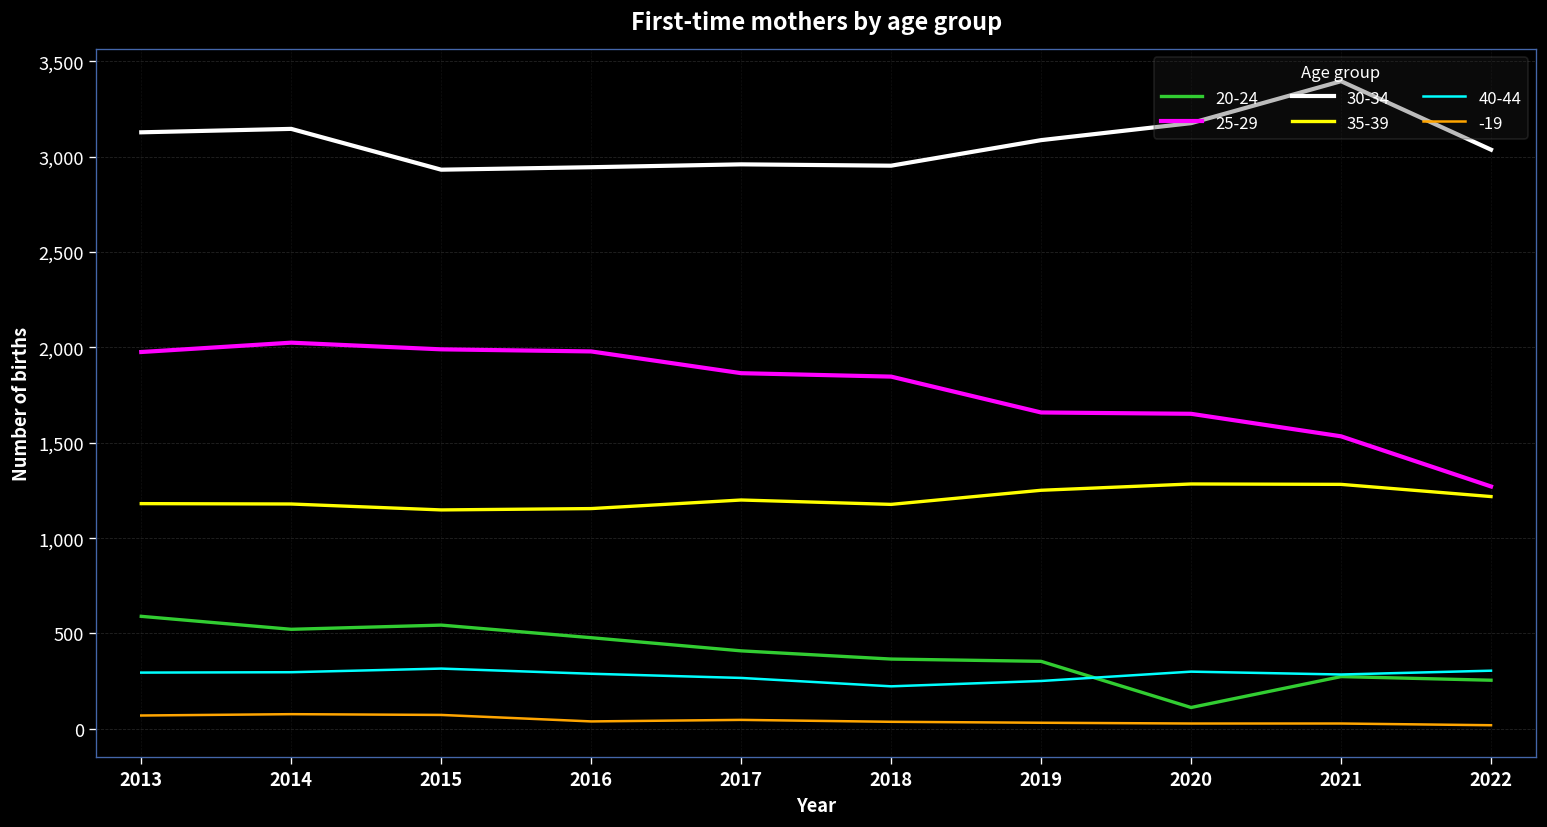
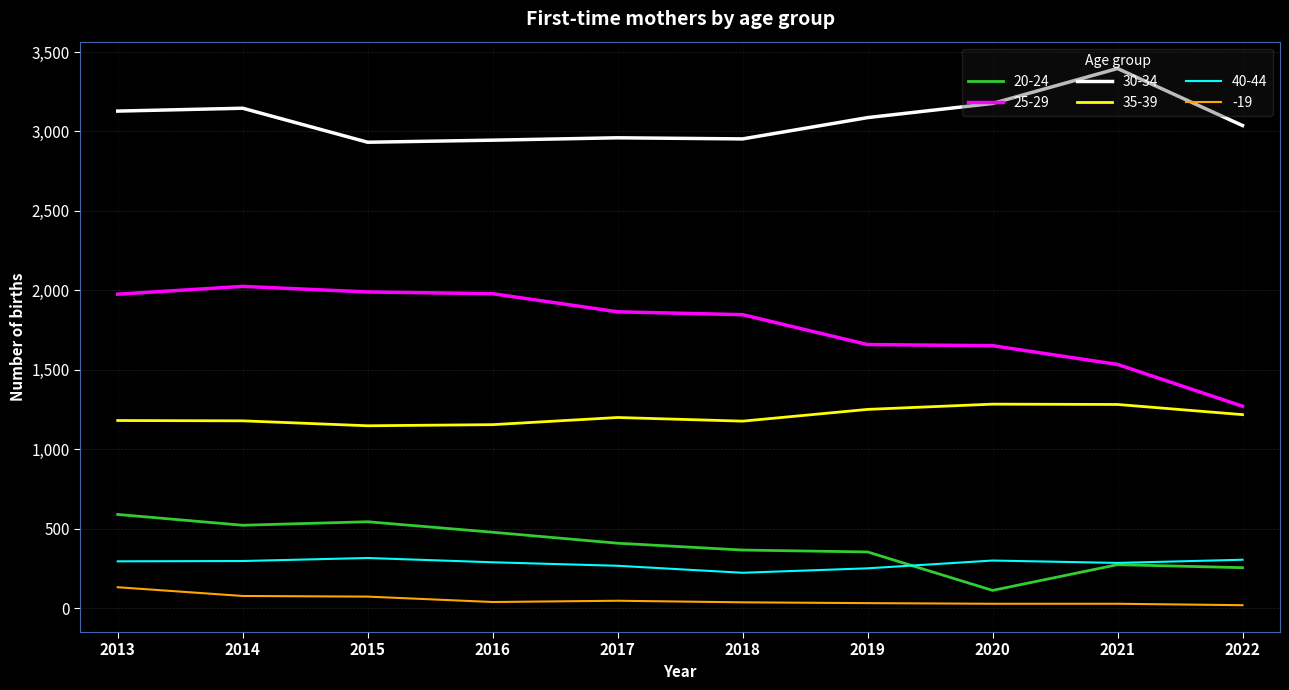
  {
    "20-24": {
      "2013": "590",
      "2014": "520",
      "2015": "540",
      "2016": "480",
      "2017": "410",
      "2018": "370",
      "2019": "350",
      "2020": "110",
      "2022": "260"
    },
    "25-29": {
      "2013": "1,980",
      "2014": "2,030",
      "2015": "1,990",
      "2016": "1,980",
      "2017": "1,870",
      "2018": "1,850",
      "2019": "1,660",
      "2020": "1,650",
      "2021": "1,530",
      "2022": "1,270"
    },
    "30-34": {
      "2013": "3,130",
      "2014": "3,150",
      "2015": "2,930",
      "2016": "2,950",
      "2017": "2,960",
      "2018": "2,950",
      "2019": "3,090",
      "2022": "3,040"
    },
    "35-39": {
      "2013": "1,180",
      "2014": "1,180",
      "2015": "1,150",
      "2016": "1,160",
      "2017": "1,200",
      "2018": "1,180",
      "2019": "1,250",
      "2020": "1,280",
      "2021": "1,280",
      "2022": "1,220"
    },
    "40-44": {
      "2013": "300",
      "2014": "300",
      "2015": "320",
      "2016": "290",
      "2017": "270",
      "2018": "220",
      "2019": "250",
      "2020": "300",
      "2022": "310"
    },
    "-19": {
-     "2013": "70",
+     "2013": "130",
      "2014": "80",
      "2015": "70",
      "2016": "40",
      "2017": "50",
      "2018": "40",
      "2019": "30",
      "2020": "30",
      "2021": "30",
      "2022": "20"
    }
  }
